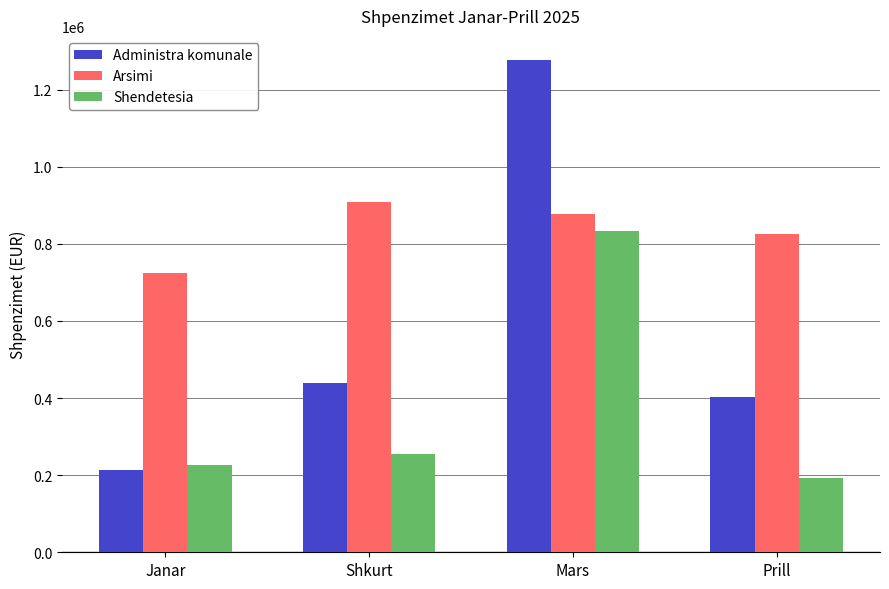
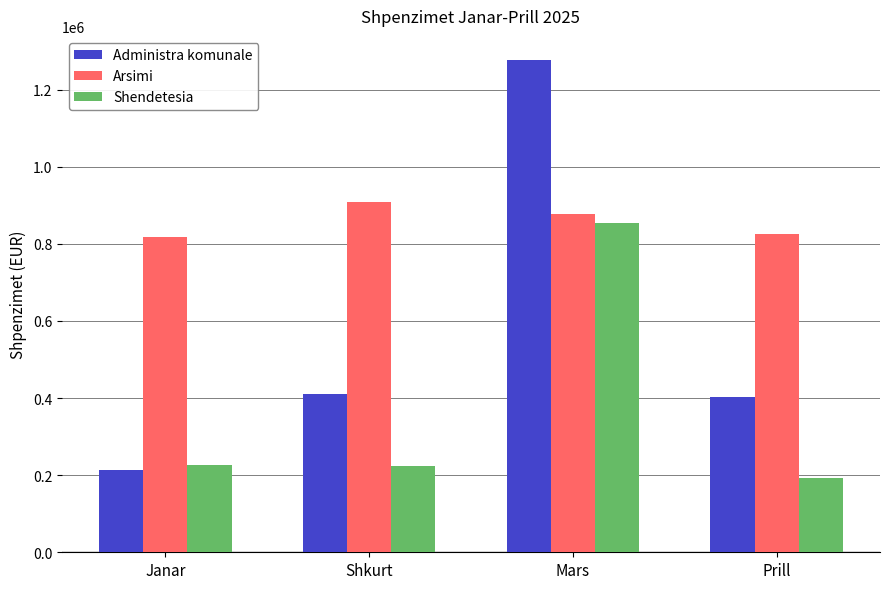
  {
    "Administra komunale": {
      "Janar": 210000,
-     "Shkurt": 440000,
+     "Shkurt": 410000,
      "Mars": 1280000,
      "Prill": 400000
    },
    "Arsimi": {
-     "Janar": 730000,
+     "Janar": 820000,
      "Shkurt": 910000,
      "Mars": 880000,
      "Prill": 830000
    },
    "Shendetesia": {
      "Janar": 230000,
-     "Shkurt": 260000,
-     "Mars": 830000,
+     "Shkurt": 220000,
+     "Mars": 850000,
      "Prill": 190000
    }
  }
